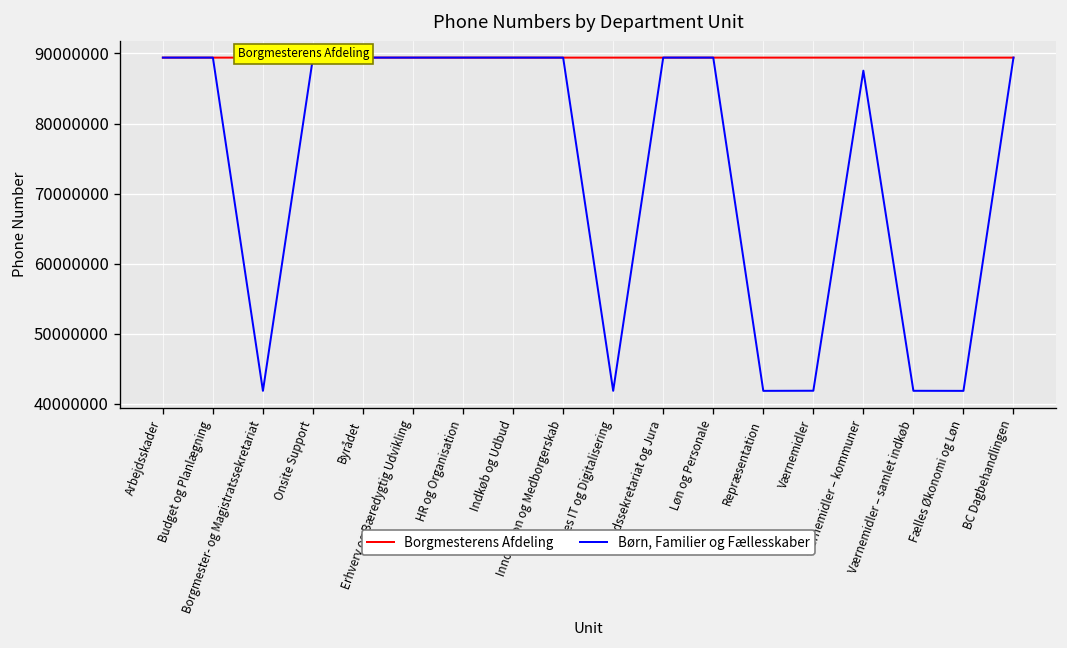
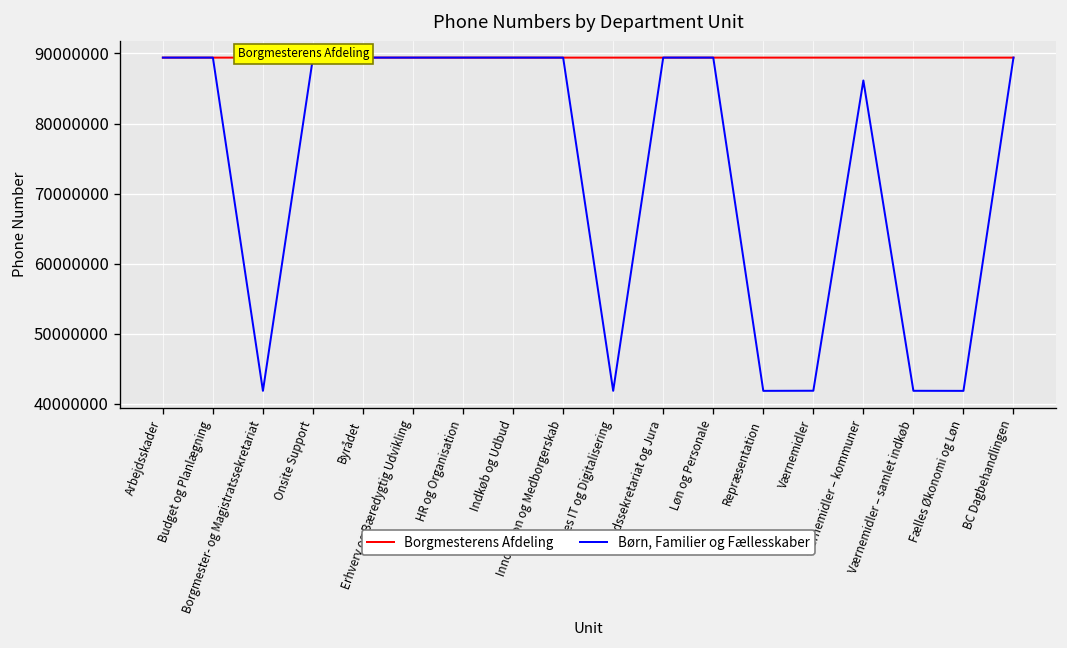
  {
    "Borgmesterens Afdeling": {
      "Fælles IT og Digitalisering": 89000000,
      "Repræsentation": 89000000,
      "Værnemidler": 89000000,
      "Værnemidler – kommuner": 89000000,
      "Værnemidler – samlet indkøb": 89000000,
      "Fælles Økonomi og Løn": 89000000
    },
    "Børn, Familier og Fællesskaber": {
      "Borgmester- og Magistratssekretariat": 42000000,
      "Fælles IT og Digitalisering": 42000000,
      "Repræsentation": 42000000,
      "Værnemidler": 42000000,
-     "Værnemidler – kommuner": 88000000,
+     "Værnemidler – kommuner": 86000000,
      "Værnemidler – samlet indkøb": 42000000,
      "Fælles Økonomi og Løn": 42000000
    }
  }
